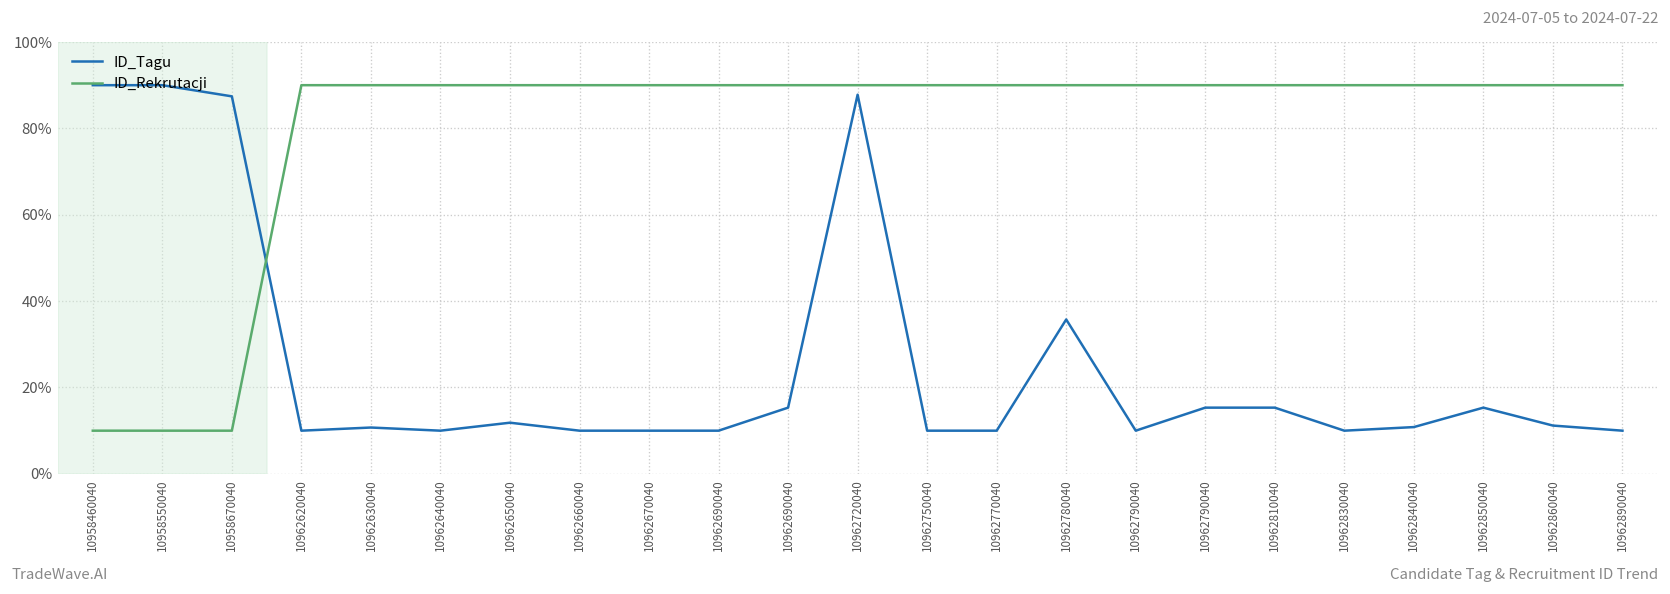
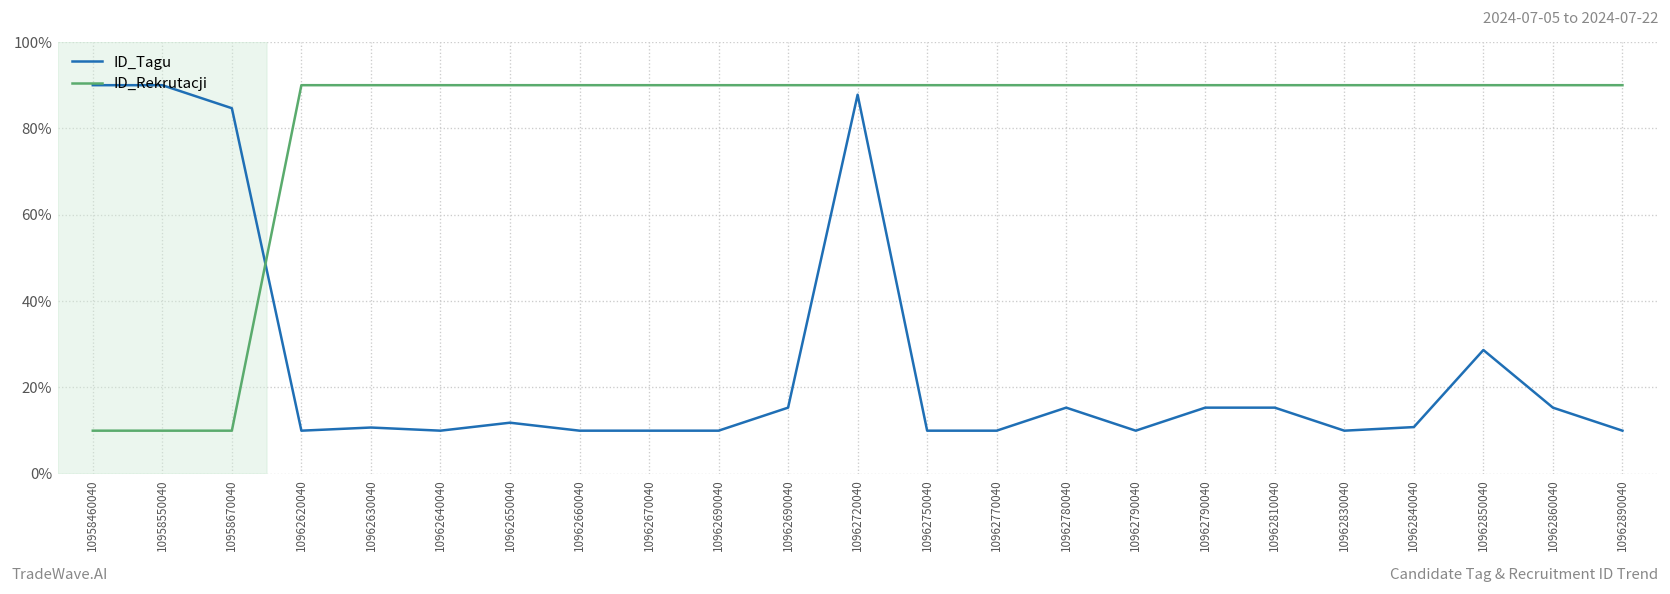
  {
    "ID_Tagu": {
      "10958460040": "90%",
      "10958550040": "90%",
-     "10958670040": "87%",
+     "10958670040": "85%",
      "10962620040": "10%",
      "10962630040": "11%",
      "10962640040": "10%",
      "10962650040": "12%",
      "10962660040": "10%",
      "10962670040": "10%",
      "10962720040": "88%",
      "10962750040": "10%",
      "10962770040": "10%",
-     "10962780040": "36%",
+     "10962780040": "15%",
      "10962810040": "15%",
      "10962830040": "10%",
      "10962840040": "11%",
-     "10962850040": "15%",
-     "10962860040": "11%",
+     "10962850040": "29%",
+     "10962860040": "15%",
      "10962890040": "10%"
    },
    "ID_Rekrutacji": {
      "10958460040": "10%",
      "10958550040": "10%",
      "10958670040": "10%",
      "10962620040": "90%",
      "10962630040": "90%",
      "10962640040": "90%",
      "10962650040": "90%",
      "10962660040": "90%",
      "10962670040": "90%",
      "10962720040": "90%",
      "10962750040": "90%",
      "10962770040": "90%",
      "10962780040": "90%",
      "10962810040": "90%",
      "10962830040": "90%",
      "10962840040": "90%",
      "10962850040": "90%",
      "10962860040": "90%",
      "10962890040": "90%"
    }
  }
